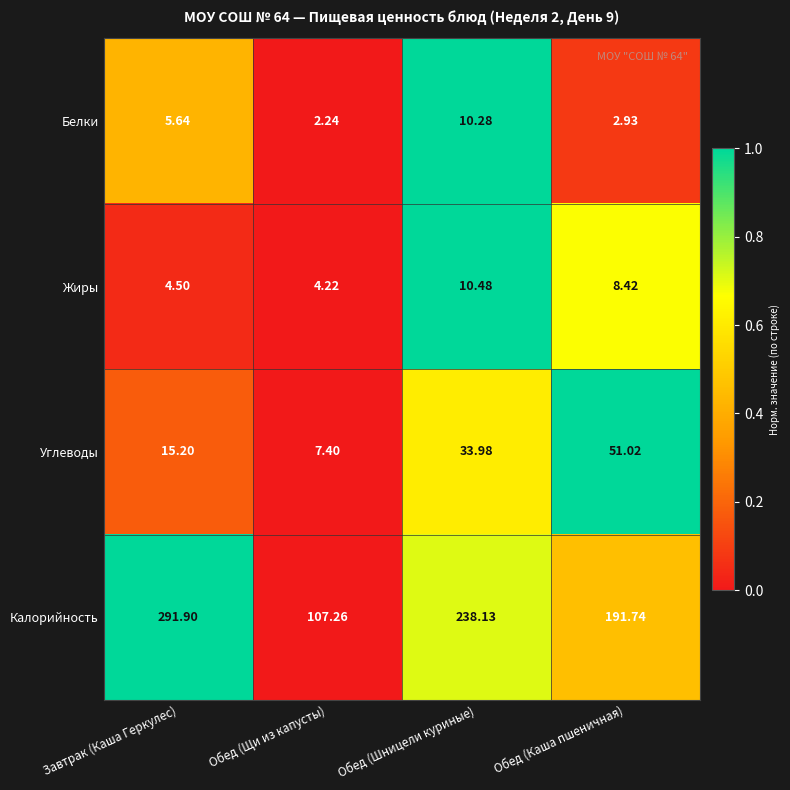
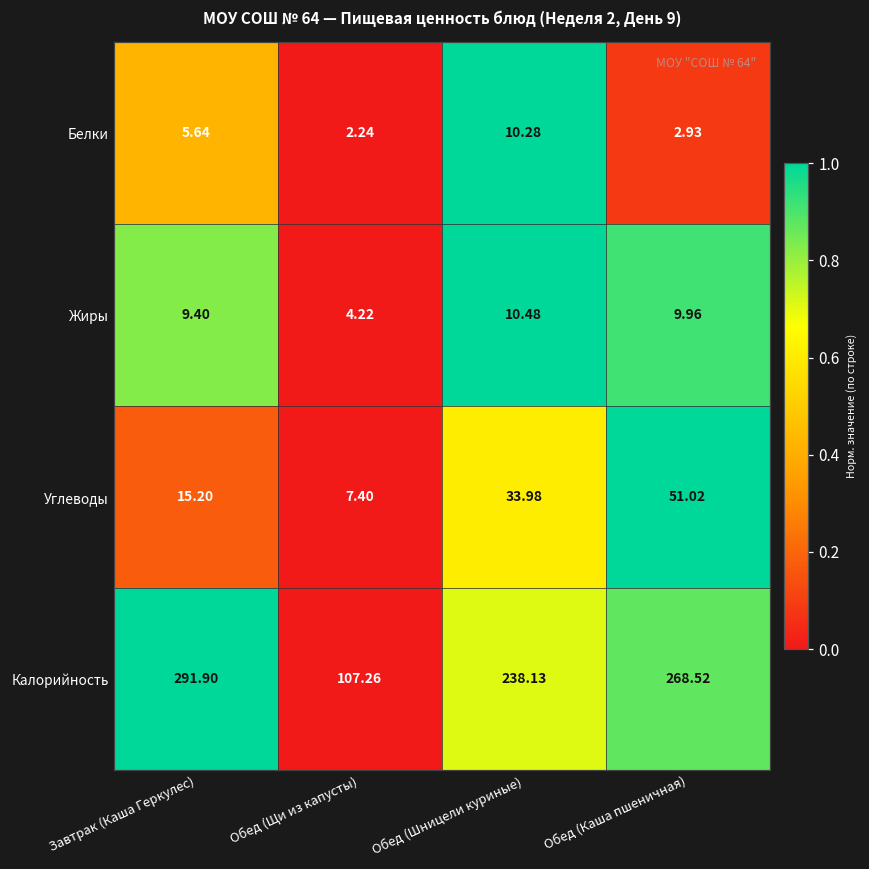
  {
    "Белки": {
      "Завтрак (Каша Геркулес)": 5.64,
      "Обед (Щи из капусты)": 2.24,
      "Обед (Шницели куриные)": 10.28
    },
    "Жиры": {
-     "Завтрак (Каша Геркулес)": 4.50,
+     "Завтрак (Каша Геркулес)": 9.40,
      "Обед (Щи из капусты)": 4.22,
      "Обед (Шницели куриные)": 10.48,
-     "Обед (Каша пшеничная)": 8.42
+     "Обед (Каша пшеничная)": 9.96
    },
    "Углеводы": {
      "Завтрак (Каша Геркулес)": 15.20,
      "Обед (Щи из капусты)": 7.40,
      "Обед (Шницели куриные)": 33.98,
      "Обед (Каша пшеничная)": 51.02
    },
    "Калорийность": {
      "Завтрак (Каша Геркулес)": 291.90,
      "Обед (Щи из капусты)": 107.26,
      "Обед (Шницели куриные)": 238.13,
-     "Обед (Каша пшеничная)": 191.74
+     "Обед (Каша пшеничная)": 268.52
    }
  }
